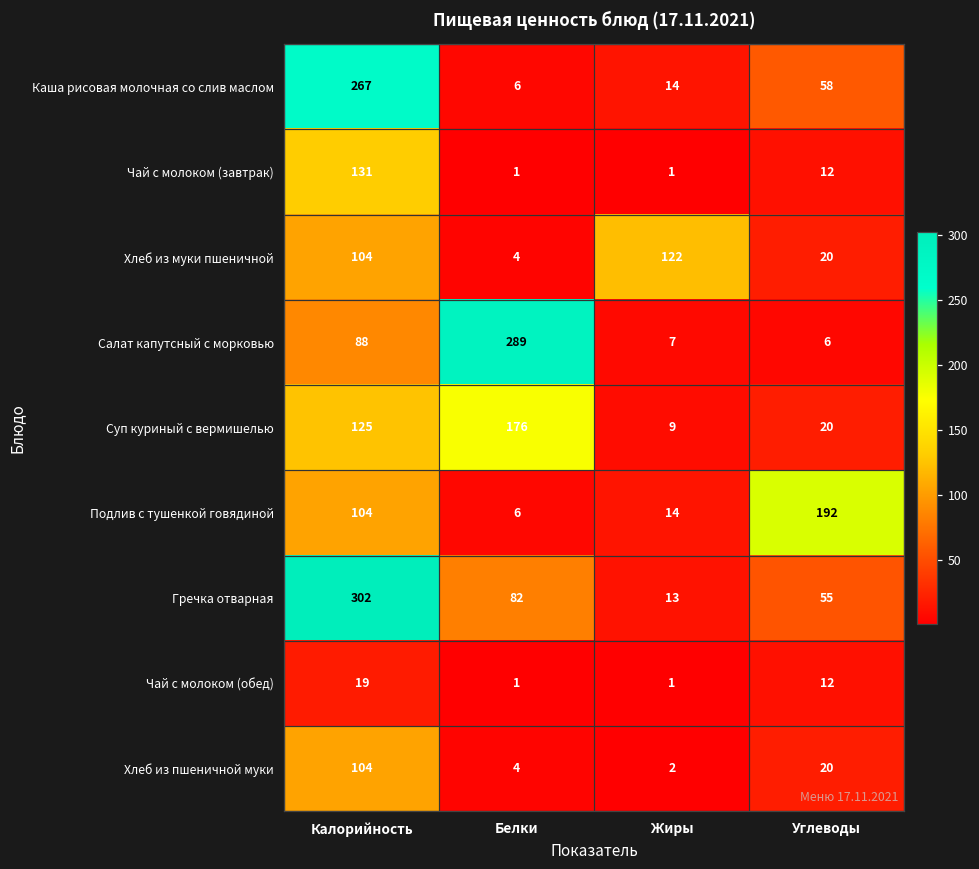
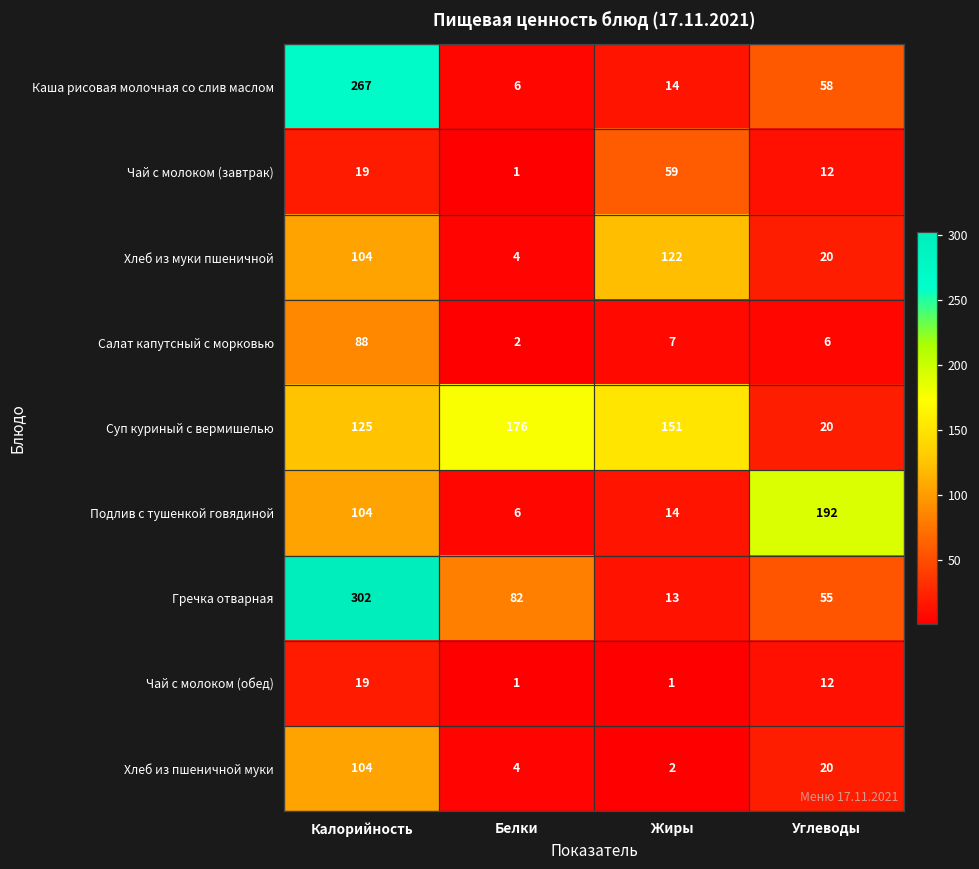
  {
    "Каша рисовая молочная со слив маслом": {
      "Калорийность": 267,
      "Белки": 6,
      "Жиры": 14,
      "Углеводы": 58
    },
    "Чай с молоком (завтрак)": {
-     "Калорийность": 131,
+     "Калорийность": 19,
      "Белки": 1,
-     "Жиры": 1,
+     "Жиры": 59,
      "Углеводы": 12
    },
    "Хлеб из муки пшеничной": {
      "Калорийность": 104,
      "Белки": 4,
      "Жиры": 122,
      "Углеводы": 20
    },
    "Салат капутсный с морковью": {
      "Калорийность": 88,
-     "Белки": 289,
+     "Белки": 2,
      "Жиры": 7,
      "Углеводы": 6
    },
    "Суп куриный с вермишелью": {
      "Калорийность": 125,
      "Белки": 176,
-     "Жиры": 9,
+     "Жиры": 151,
      "Углеводы": 20
    },
    "Подлив с тушенкой говядиной": {
      "Калорийность": 104,
      "Белки": 6,
      "Жиры": 14,
      "Углеводы": 192
    },
    "Гречка отварная": {
      "Калорийность": 302,
      "Белки": 82,
      "Жиры": 13,
      "Углеводы": 55
    },
    "Чай с молоком (обед)": {
      "Калорийность": 19,
      "Белки": 1,
      "Жиры": 1,
      "Углеводы": 12
    },
    "Хлеб из пшеничной муки": {
      "Калорийность": 104,
      "Белки": 4,
      "Жиры": 2
    }
  }
